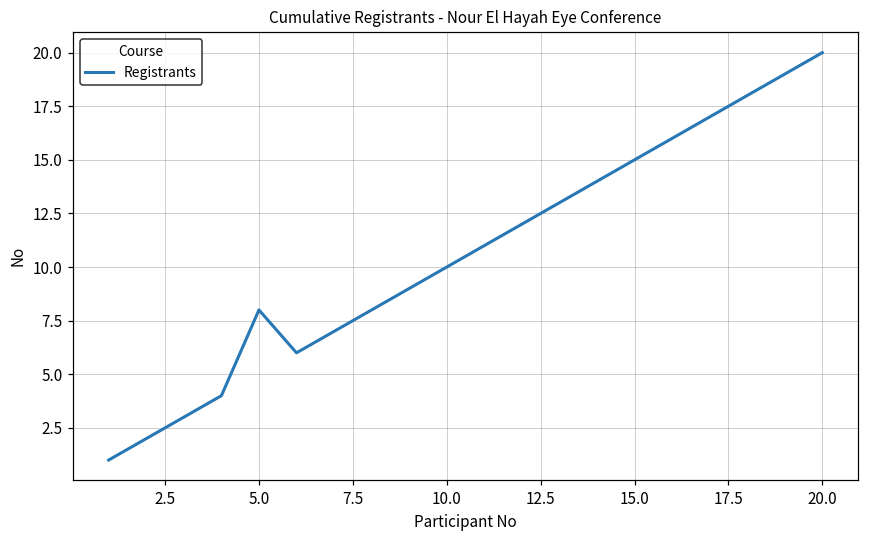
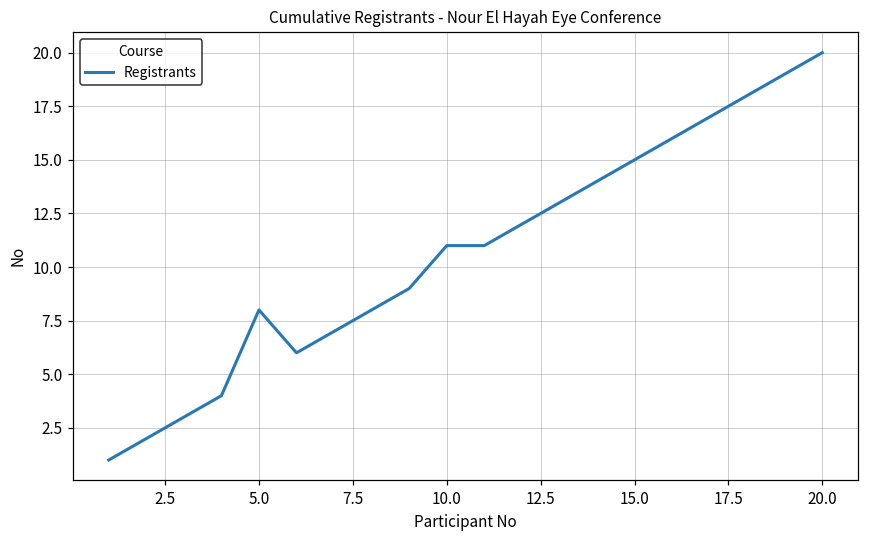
  {
    "5.0": 8,
-   "10.0": 10,
+   "10.0": 11,
    "15.0": 15,
    "20.0": 20
  }
